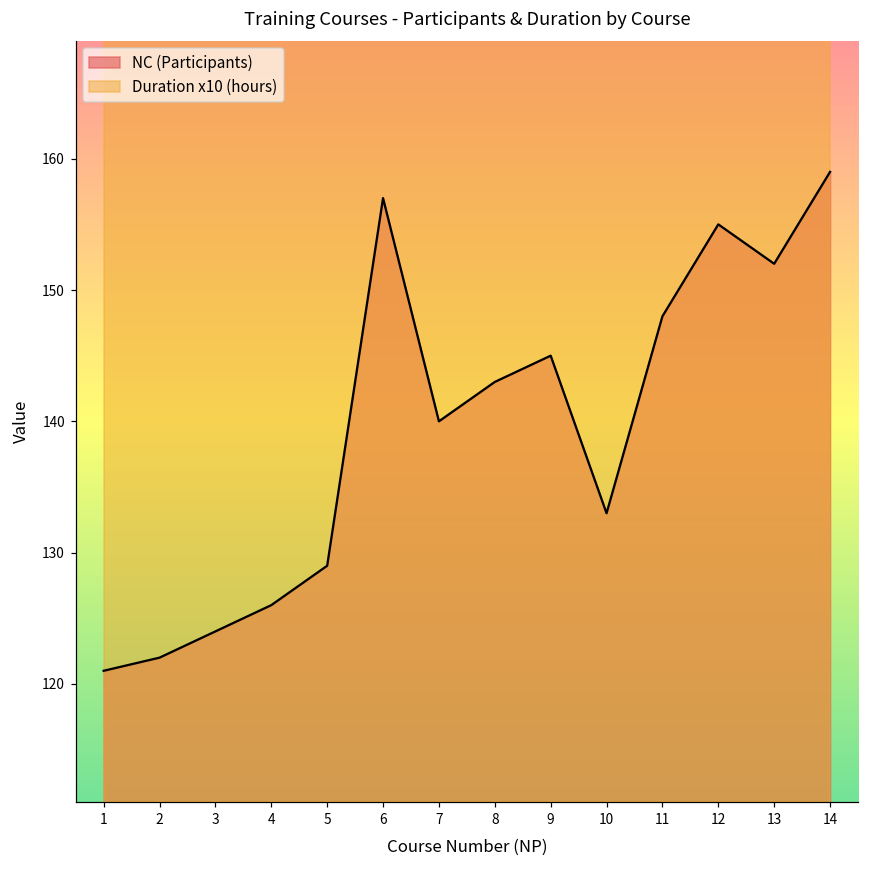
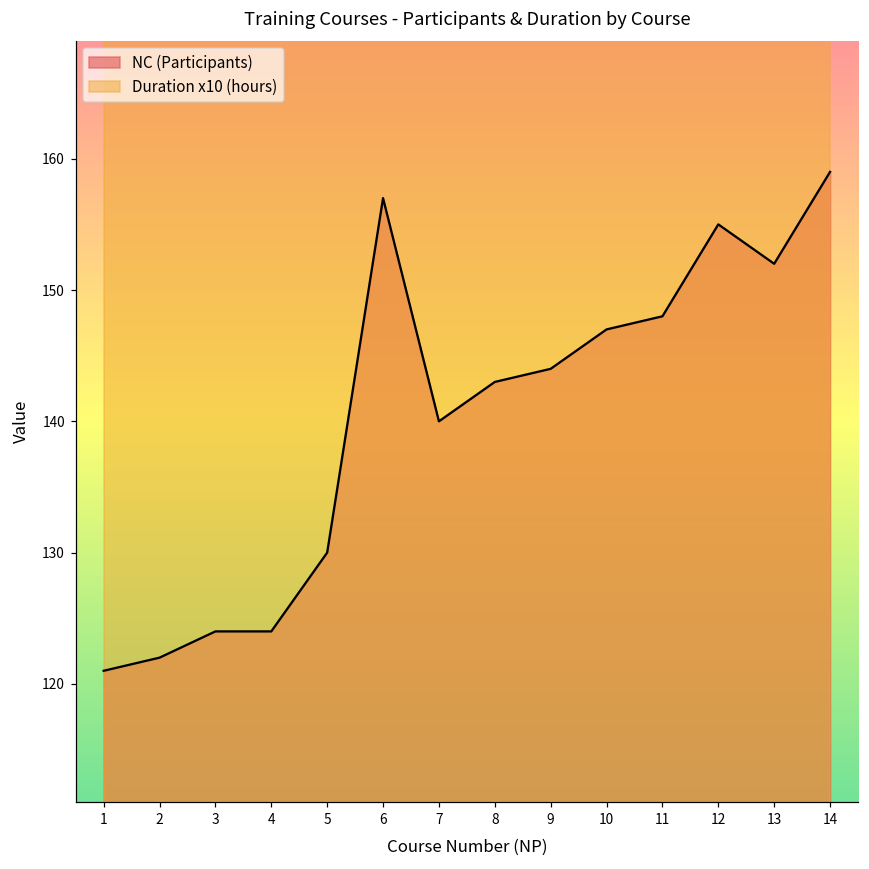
  {
    "NC (Participants)": {
      "1": 121,
      "2": 122,
      "3": 124,
-     "4": 126,
-     "5": 129,
+     "4": 124,
+     "5": 130,
      "6": 157,
      "7": 140,
      "8": 143,
-     "9": 145,
-     "10": 133,
+     "9": 144,
+     "10": 147,
      "11": 148,
      "12": 155,
      "13": 152,
      "14": 159
    }
  }
